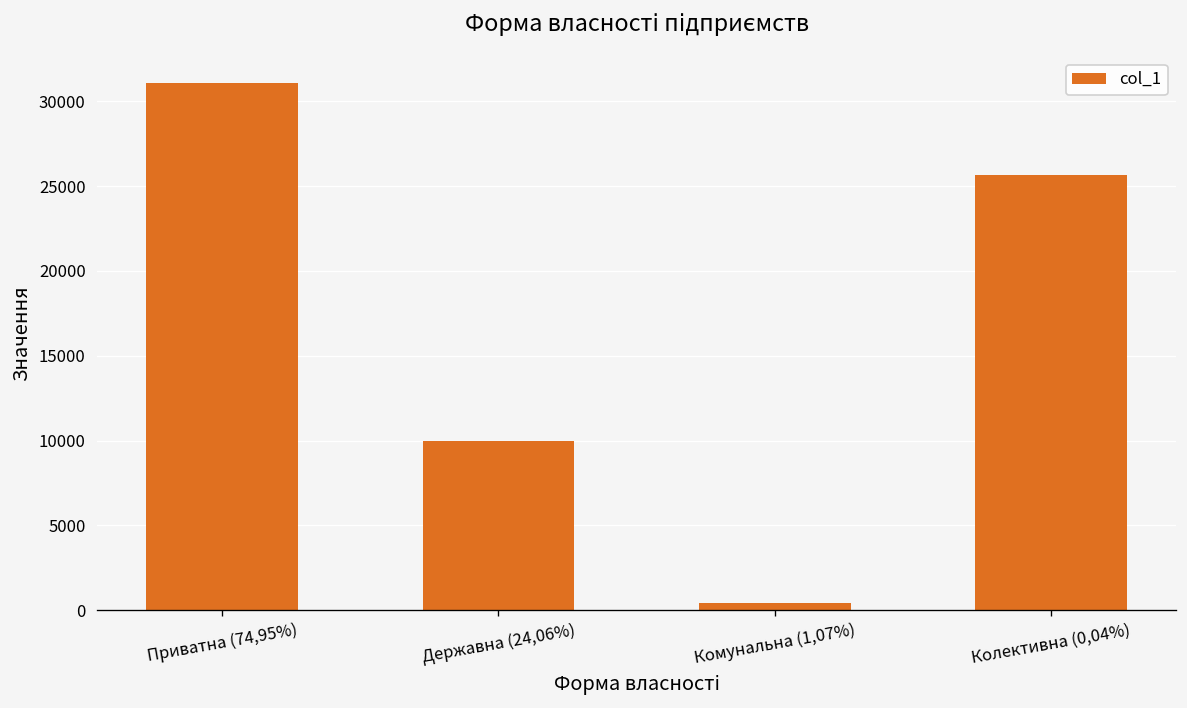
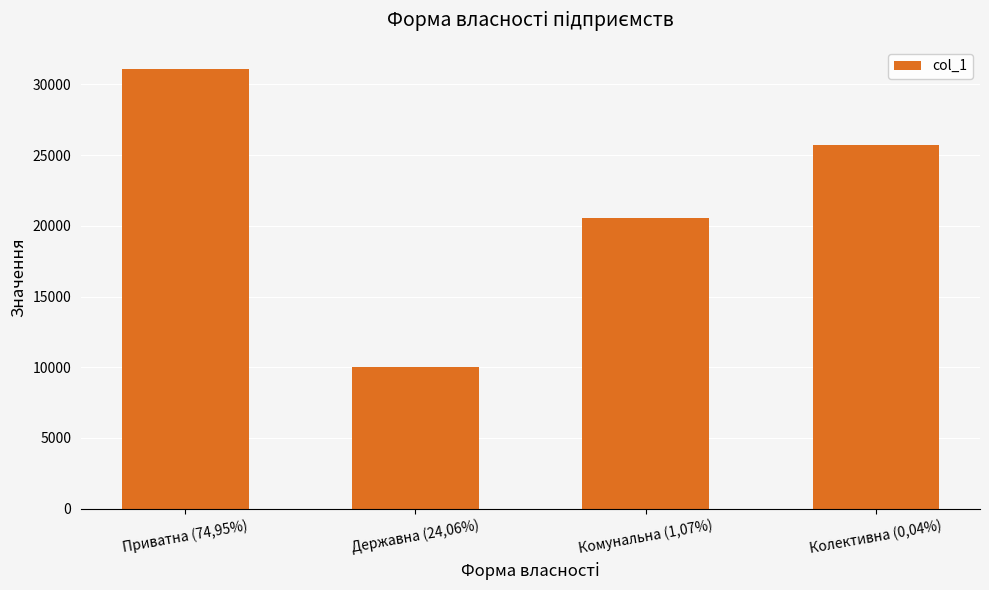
  {
    "Приватна (74,95%)": 31100,
    "Державна (24,06%)": 10000,
-   "Комунальна (1,07%)": 400,
+   "Комунальна (1,07%)": 20500,
    "Колективна (0,04%)": 25700
  }
